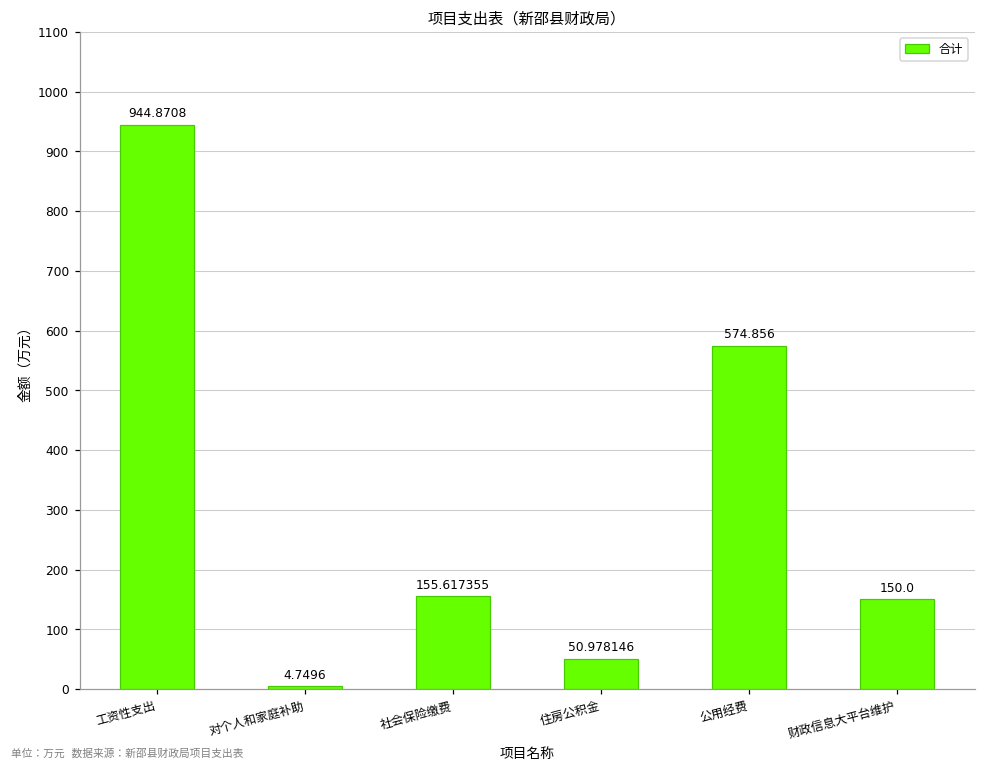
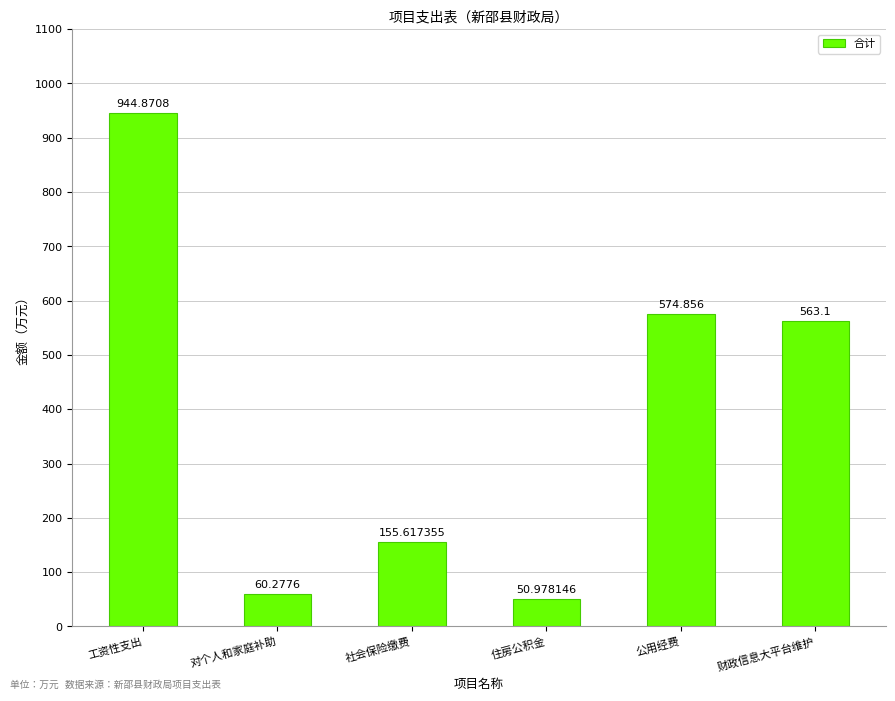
  {
    "工资性支出": 944.8708,
-   "对个人和家庭补助": 4.7496,
+   "对个人和家庭补助": 60.2776,
    "社会保险缴费": 155.617355,
    "住房公积金": 50.978146,
    "公用经费": 574.856,
-   "财政信息大平台维护": 150.0
+   "财政信息大平台维护": 563.1
  }
